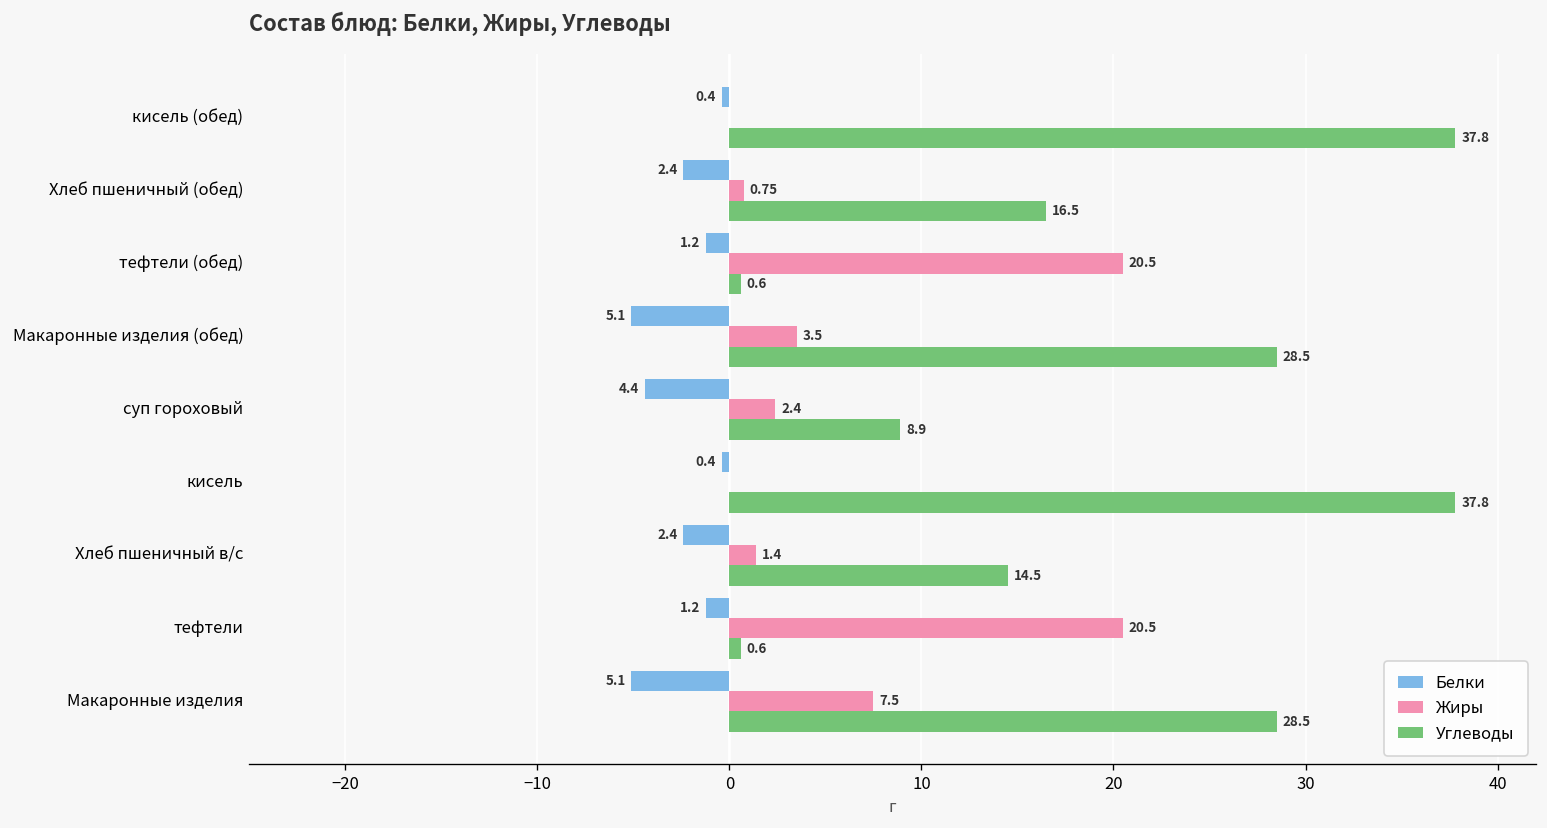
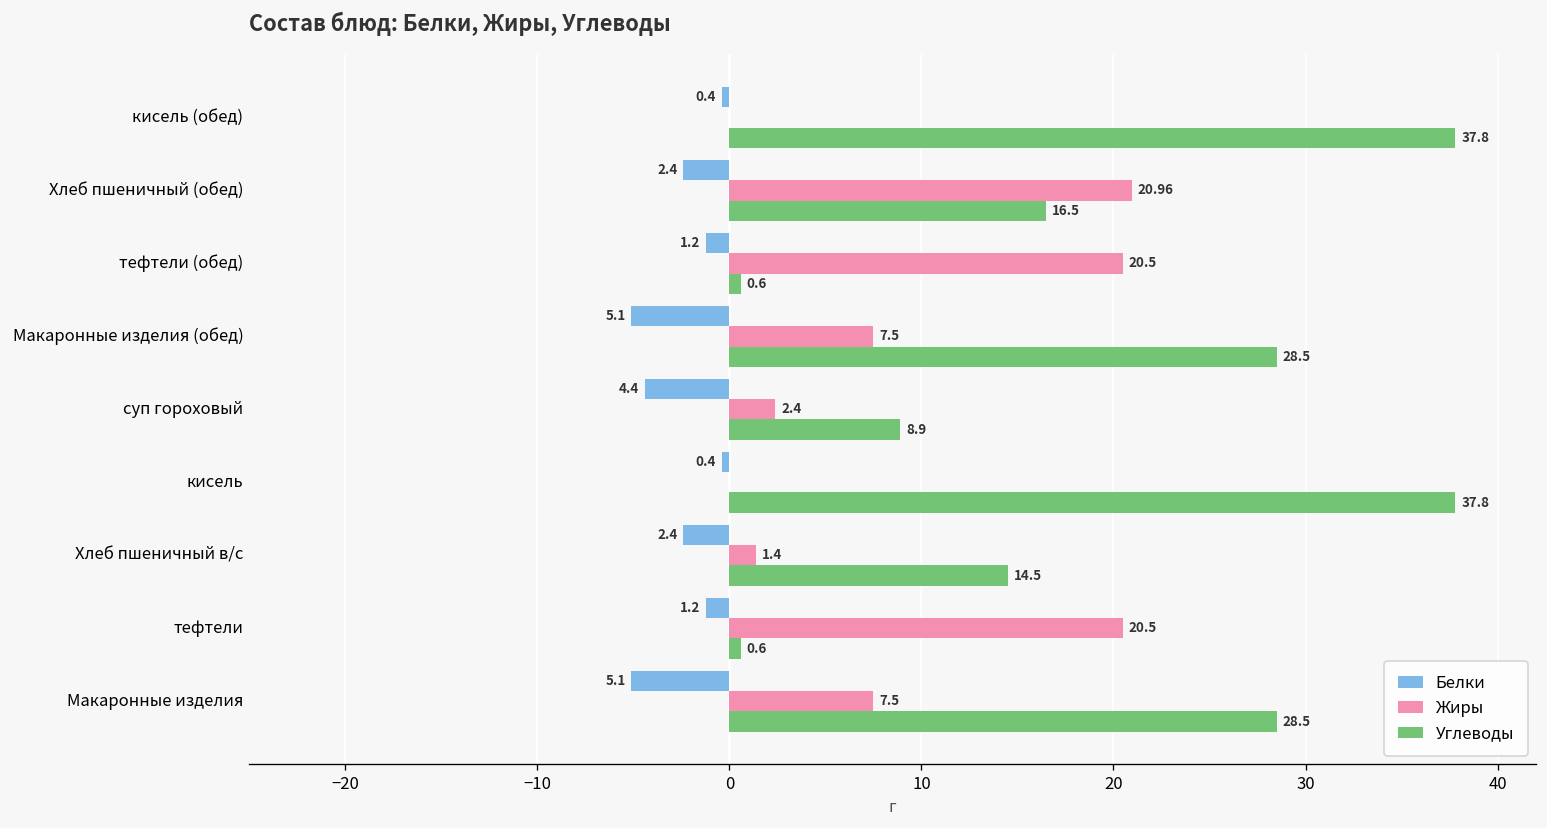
  {
    "Жиры": {
-     "Хлеб пшеничный (обед)": 0.75,
+     "Хлеб пшеничный (обед)": 20.96,
      "тефтели (обед)": 20.5,
-     "Макаронные изделия (обед)": 3.5,
+     "Макаронные изделия (обед)": 7.5,
      "суп гороховый": 2.4,
      "Хлеб пшеничный в/с": 1.4,
      "тефтели": 20.5,
      "Макаронные изделия": 7.5
    },
    "Углеводы": {
      "кисель (обед)": 37.8,
      "Хлеб пшеничный (обед)": 16.5,
      "тефтели (обед)": 0.6,
      "Макаронные изделия (обед)": 28.5,
      "суп гороховый": 8.9,
      "кисель": 37.8,
      "Хлеб пшеничный в/с": 14.5,
      "тефтели": 0.6,
      "Макаронные изделия": 28.5
    }
  }
